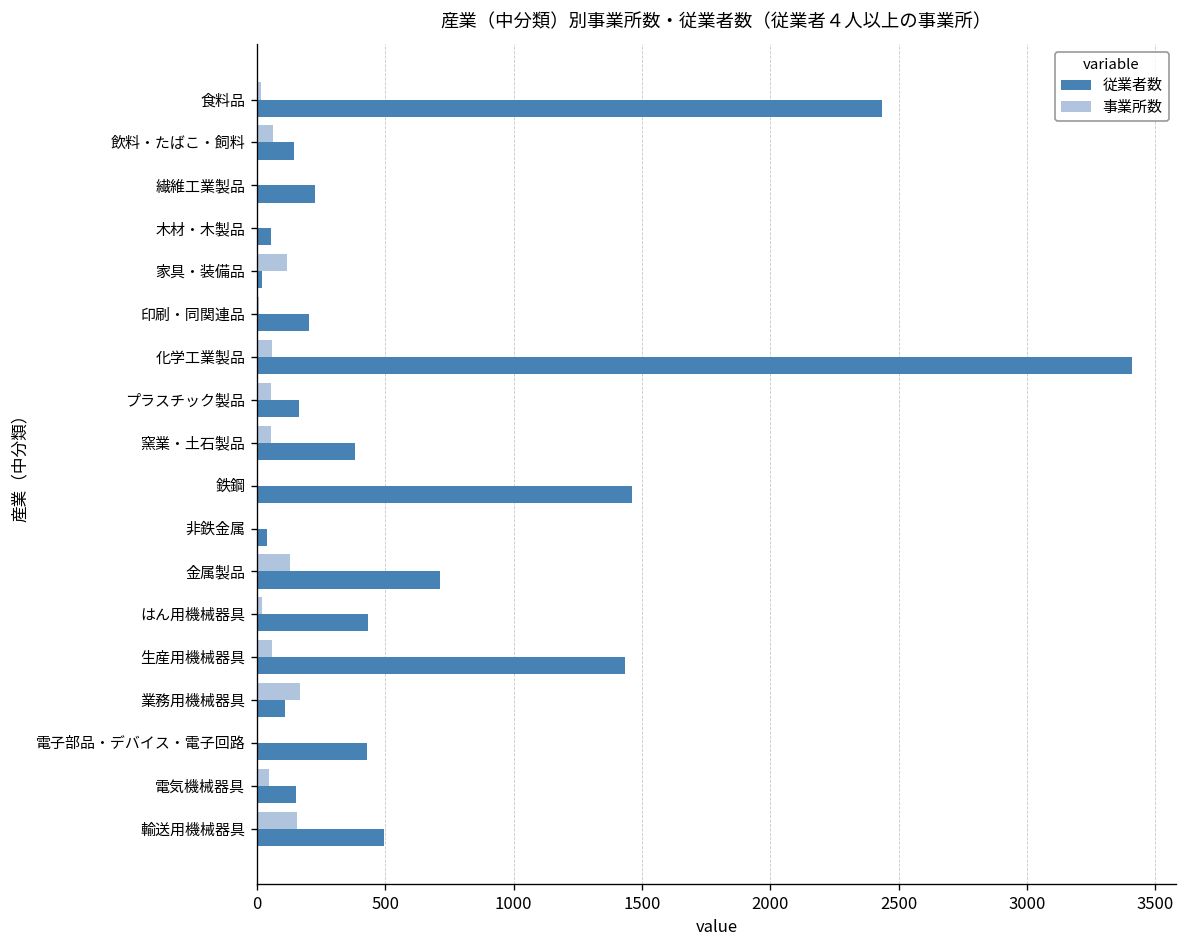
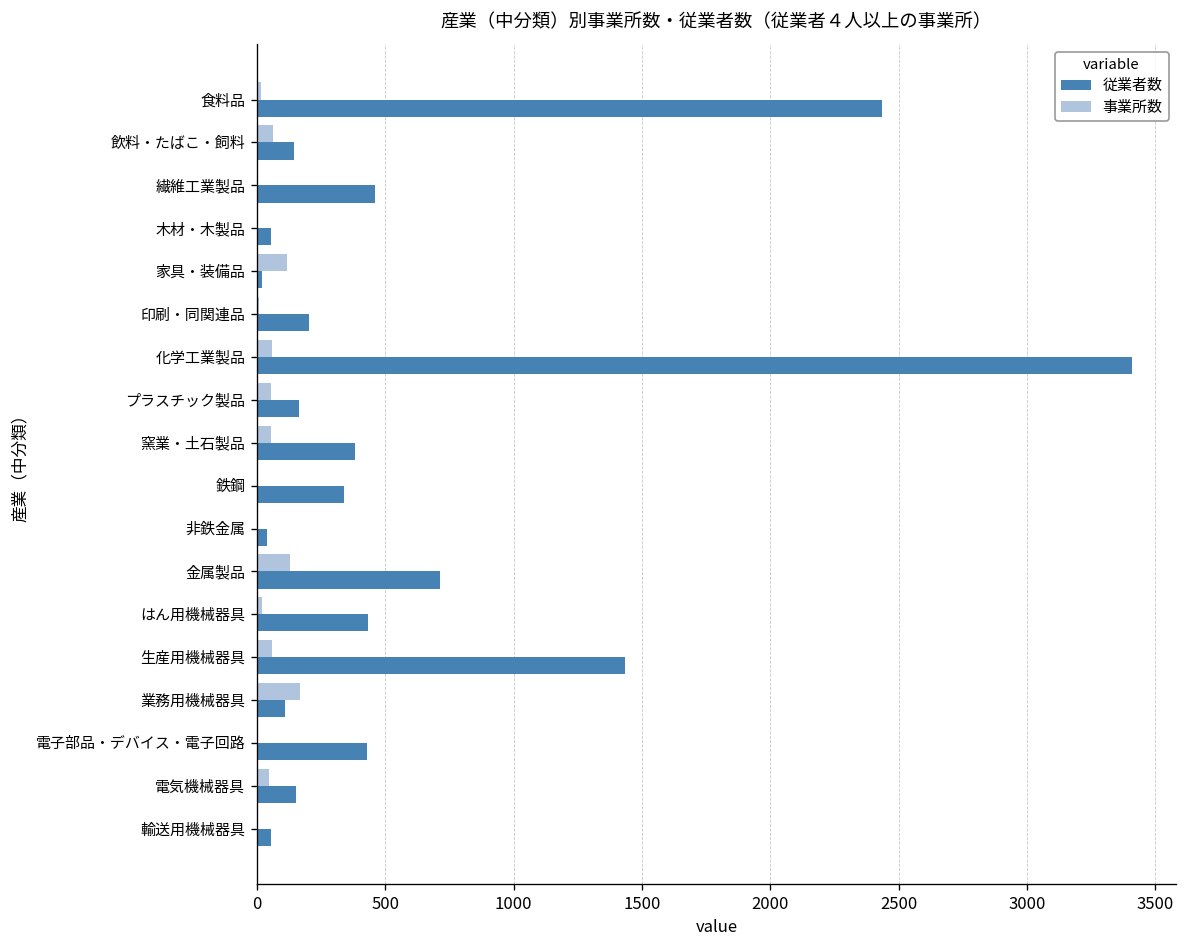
  {
    "従業者数": {
      "食料品": 2430,
      "飲料・たばこ・飼料": 150,
-     "繊維工業製品": 230,
+     "繊維工業製品": 460,
      "木材・木製品": 60,
      "家具・装備品": 20,
      "印刷・同関連品": 210,
      "化学工業製品": 3410,
      "プラスチック製品": 160,
      "窯業・土石製品": 380,
-     "鉄鋼": 1460,
+     "鉄鋼": 340,
      "非鉄金属": 40,
      "金属製品": 710,
      "はん用機械器具": 430,
      "生産用機械器具": 1440,
      "業務用機械器具": 110,
      "電子部品・デバイス・電子回路": 430,
      "電気機械器具": 150,
-     "輸送用機械器具": 500
+     "輸送用機械器具": 60
    },
    "事業所数": {
      "食料品": 20,
      "飲料・たばこ・飼料": 60,
      "家具・装備品": 120,
      "化学工業製品": 60,
      "プラスチック製品": 60,
      "窯業・土石製品": 60,
      "金属製品": 130,
      "はん用機械器具": 20,
      "生産用機械器具": 60,
      "業務用機械器具": 170,
      "電気機械器具": 50,
-     "輸送用機械器具": 160
+     "輸送用機械器具": 0
    }
  }
